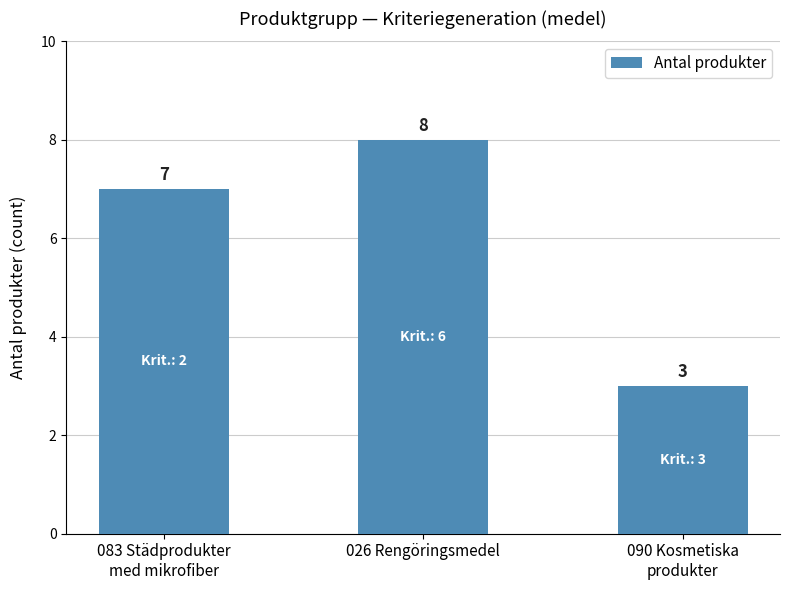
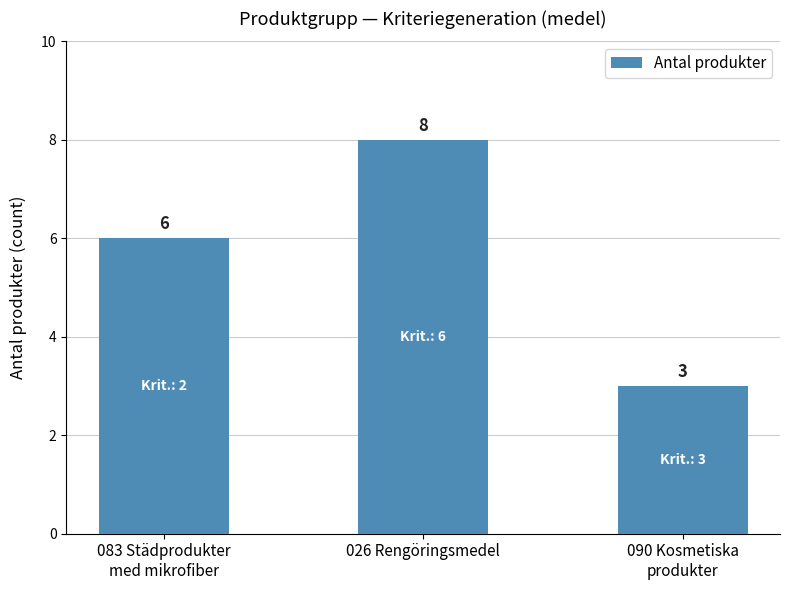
  {
-   "083 Städprodukter med mikrofiber": 7,
+   "083 Städprodukter med mikrofiber": 6,
    "026 Rengöringsmedel": 8,
    "090 Kosmetiska produkter": 3
  }
